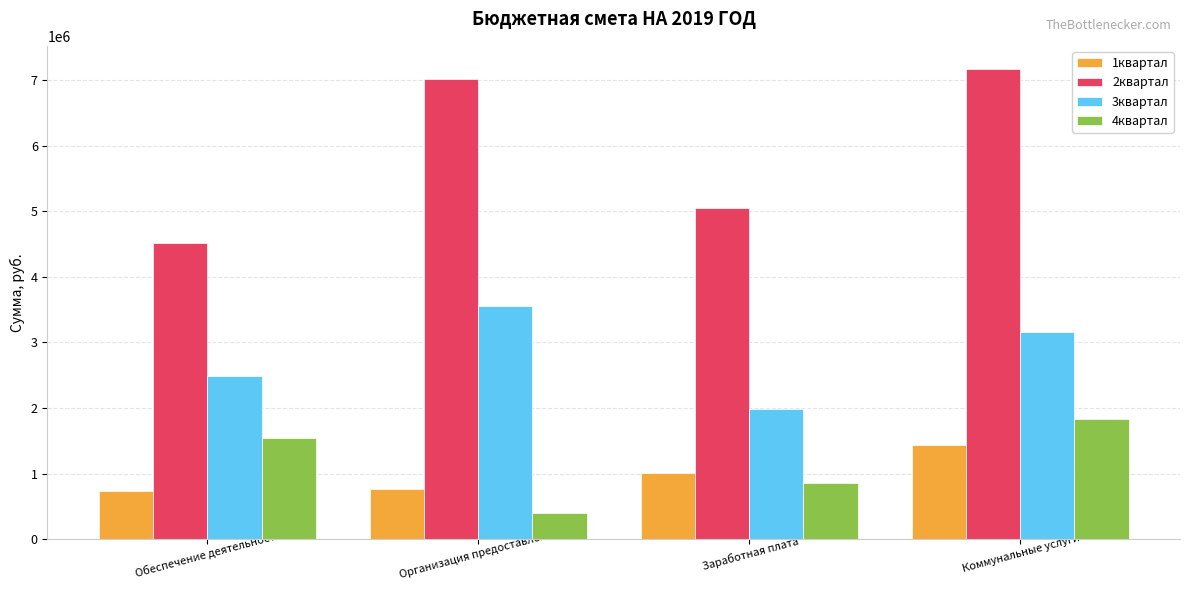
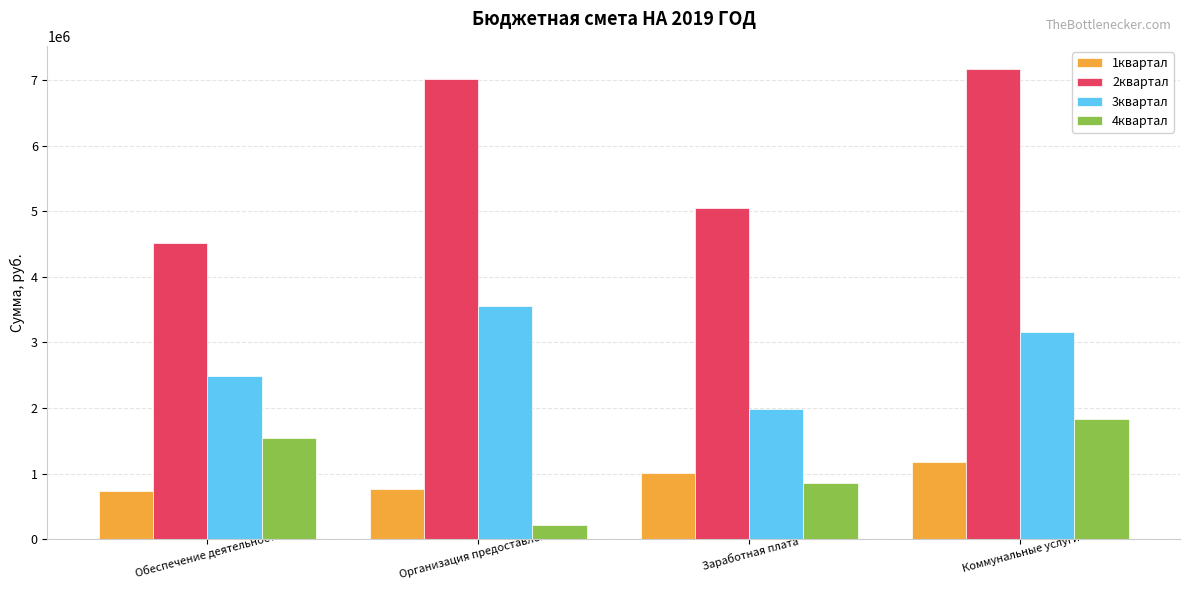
  {
    "1квартал": {
      "Обеспечение деятельности": 700000,
      "Организация предоставления": 800000,
      "Заработная плата": 1000000,
-     "Коммунальные услуги": 1400000
+     "Коммунальные услуги": 1200000
    },
    "2квартал": {
      "Обеспечение деятельности": 4500000,
      "Организация предоставления": 7000000,
      "Заработная плата": 5100000,
      "Коммунальные услуги": 7200000
    },
    "3квартал": {
      "Обеспечение деятельности": 2500000,
      "Организация предоставления": 3600000,
      "Заработная плата": 2000000,
      "Коммунальные услуги": 3200000
    },
    "4квартал": {
      "Обеспечение деятельности": 1500000,
-     "Организация предоставления": 400000,
+     "Организация предоставления": 200000,
      "Заработная плата": 900000,
      "Коммунальные услуги": 1800000
    }
  }
